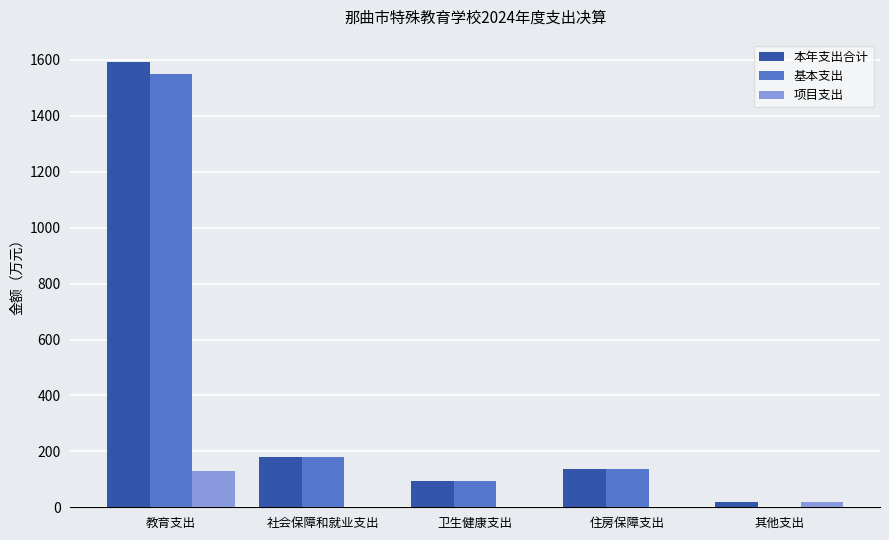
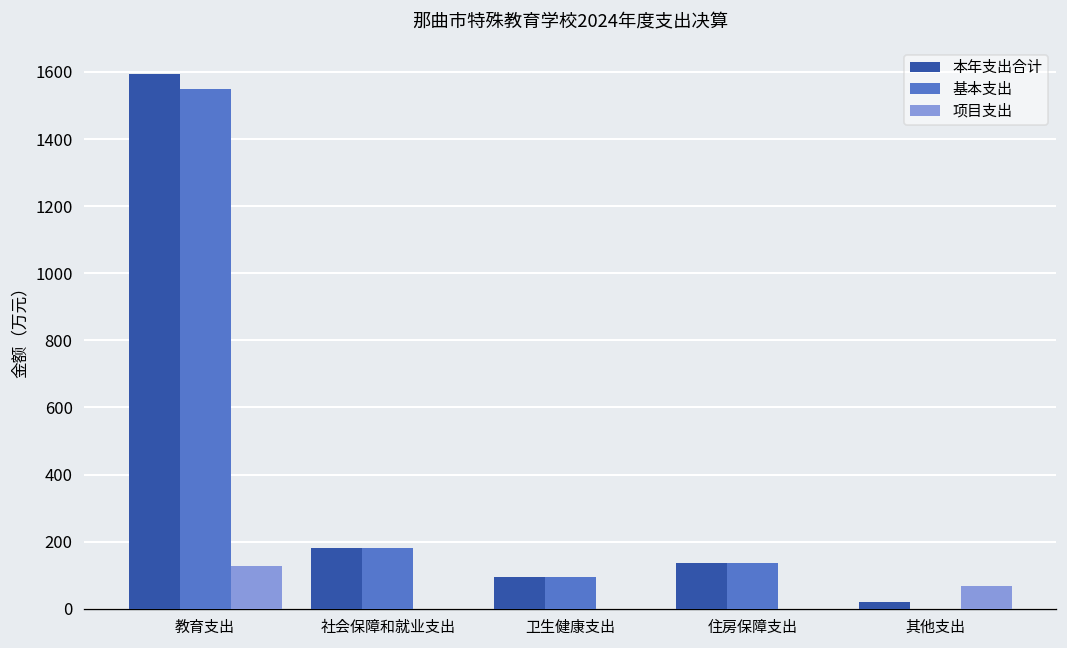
  {
    "项目支出": {
      "教育支出": 130,
      "社会保障和就业支出": 0,
      "卫生健康支出": 0,
      "住房保障支出": 0,
-     "其他支出": 20
+     "其他支出": 70
    }
  }
